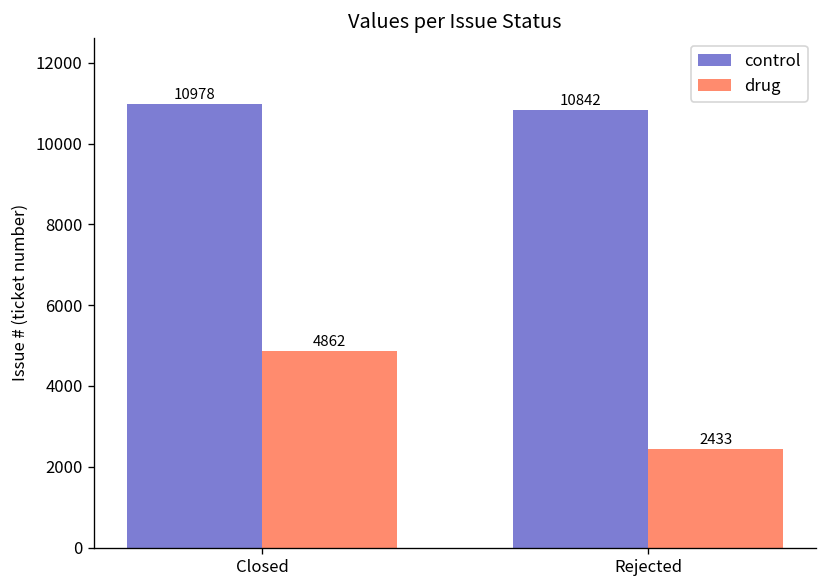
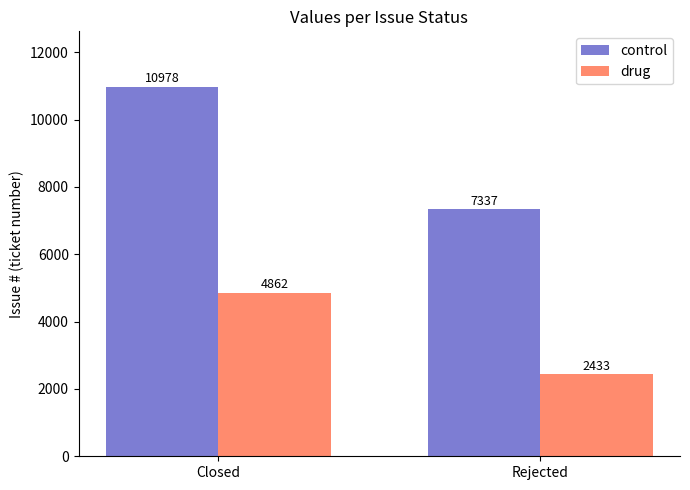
  {
    "control": {
      "Closed": 10978,
-     "Rejected": 10842
+     "Rejected": 7337
    },
    "drug": {
      "Closed": 4862,
      "Rejected": 2433
    }
  }
